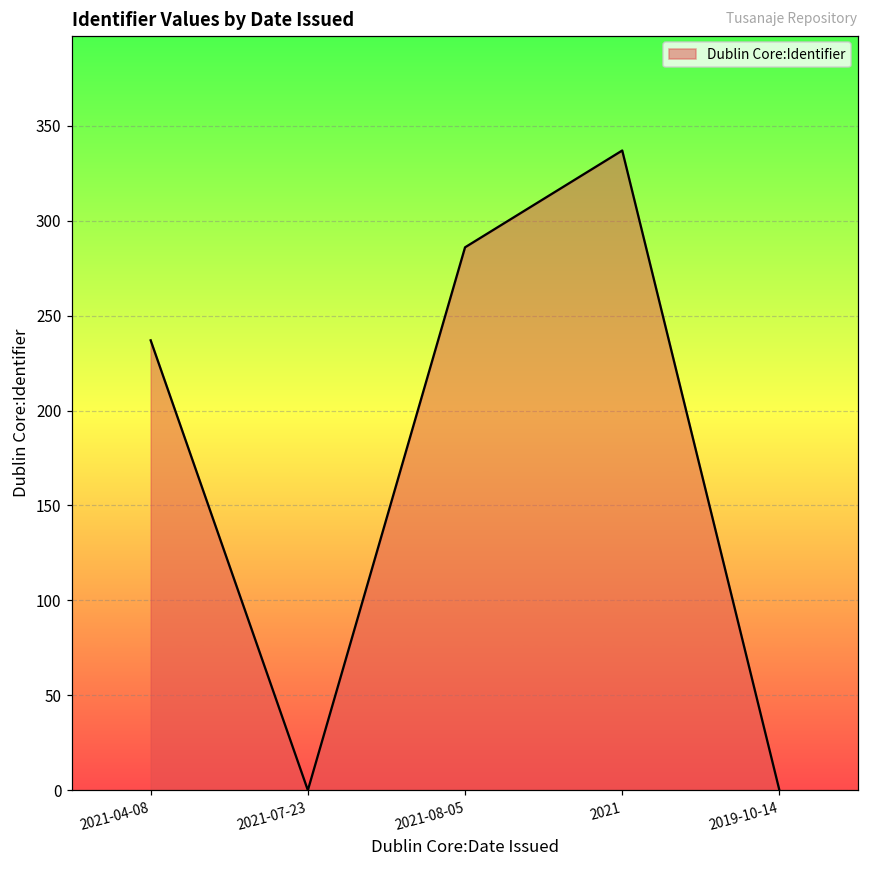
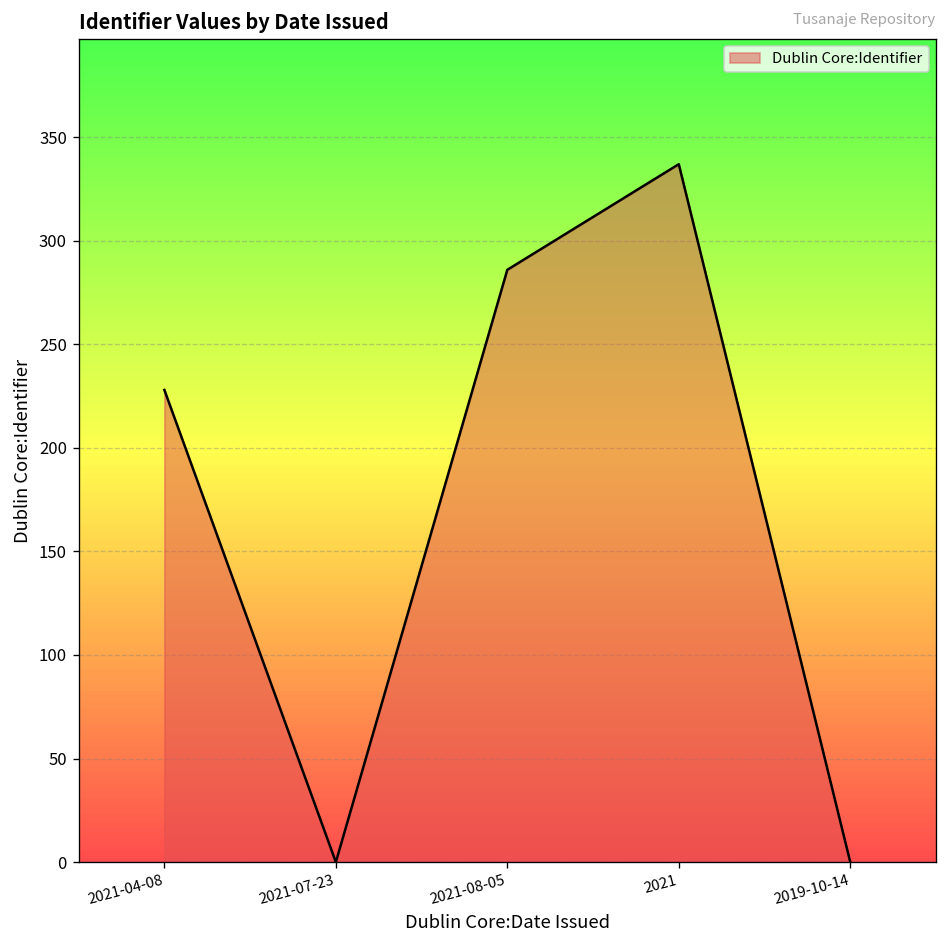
  {
-   "2021-04-08": 237,
+   "2021-04-08": 228,
    "2021-07-23": 0,
    "2021-08-05": 286,
    "2021": 337,
    "2019-10-14": 0
  }
